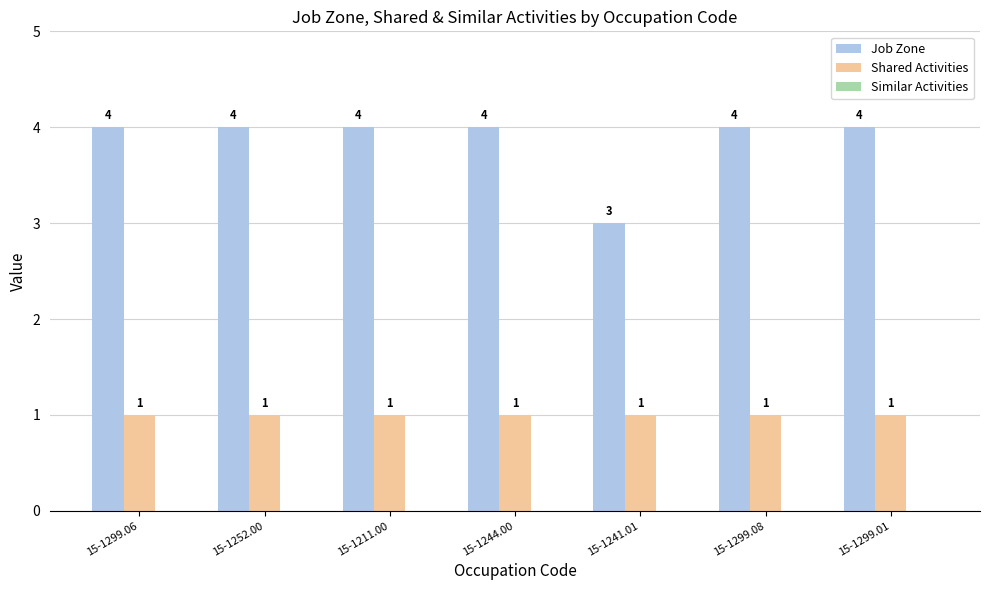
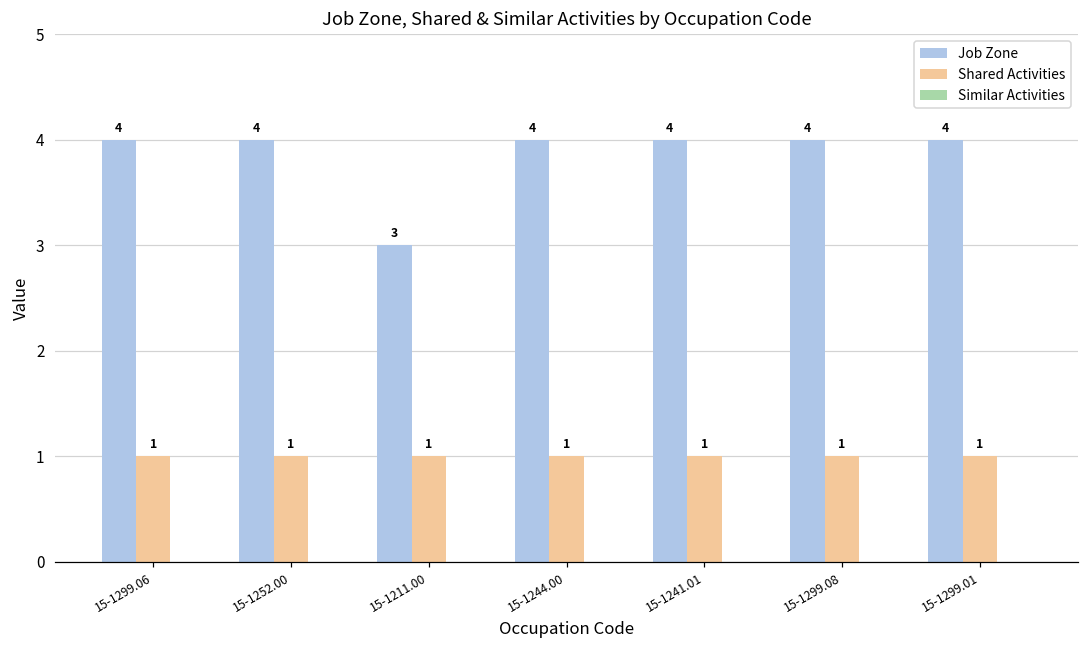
  {
    "Job Zone": {
      "15-1299.06": 4,
      "15-1252.00": 4,
-     "15-1211.00": 4,
+     "15-1211.00": 3,
      "15-1244.00": 4,
-     "15-1241.01": 3,
+     "15-1241.01": 4,
      "15-1299.08": 4,
      "15-1299.01": 4
    },
    "Shared Activities": {
      "15-1299.06": 1,
      "15-1252.00": 1,
      "15-1211.00": 1,
      "15-1244.00": 1,
      "15-1241.01": 1,
      "15-1299.08": 1,
      "15-1299.01": 1
    },
    "Similar Activities": {
      "15-1299.06": 0.0,
      "15-1252.00": 0.0,
      "15-1211.00": 0.0,
      "15-1244.00": 0.0,
      "15-1241.01": 0.0,
      "15-1299.08": 0.0,
      "15-1299.01": 0.0
    }
  }
